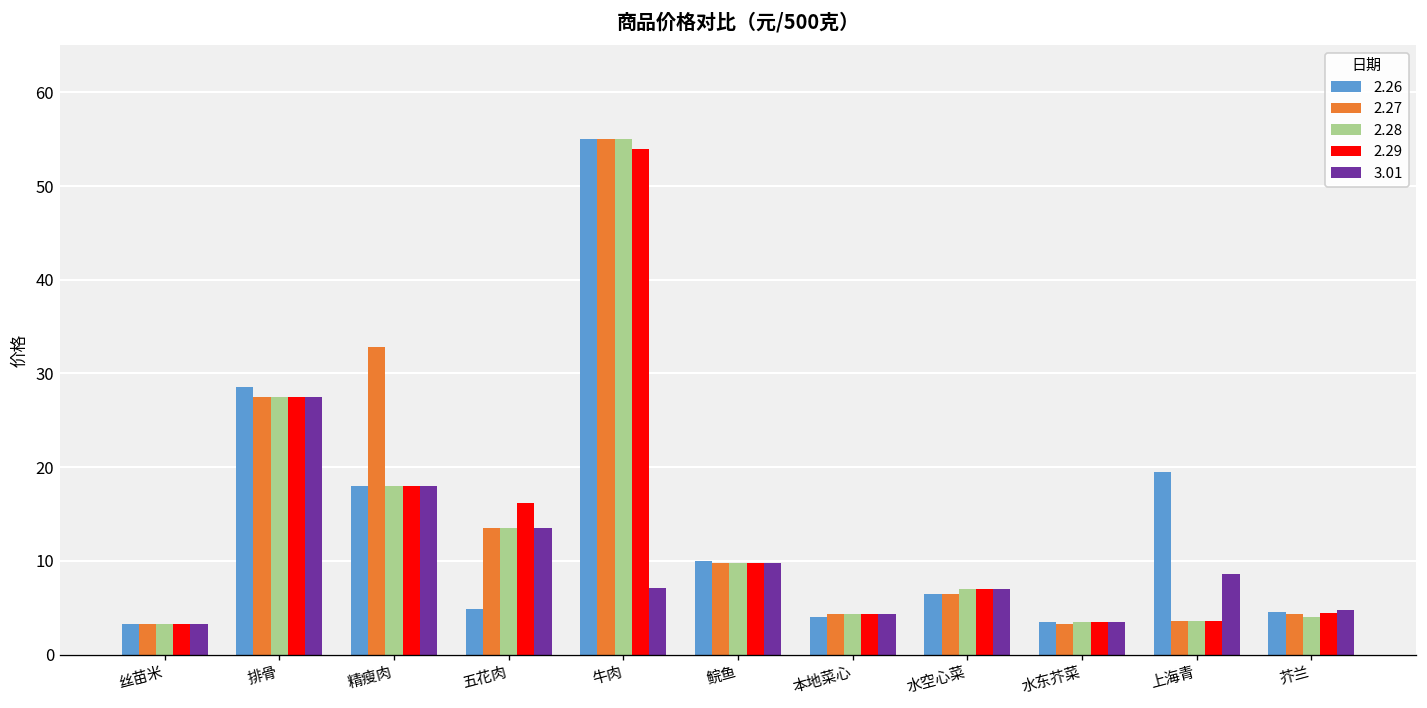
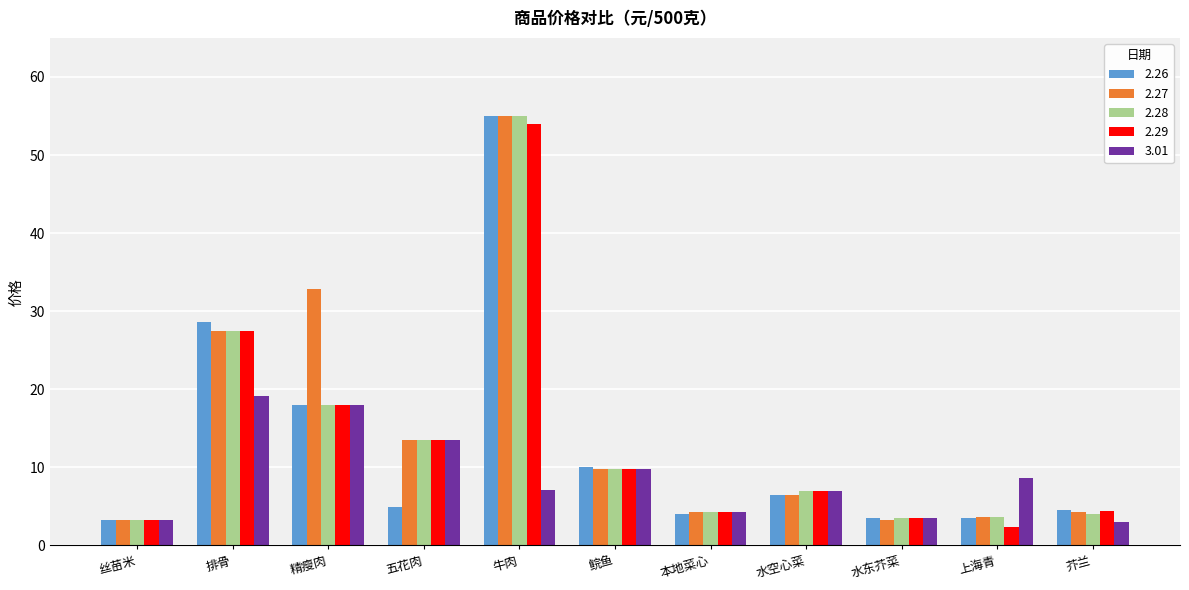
  {
    "2.26": {
      "丝苗米": 3,
      "排骨": 29,
      "精瘦肉": 18,
      "五花肉": 5,
      "牛肉": 55,
      "鲩鱼": 10,
      "本地菜心": 4,
      "水空心菜": 7,
      "水东芥菜": 4,
-     "上海青": 20,
+     "上海青": 4,
      "芥兰": 5
    },
    "2.27": {
      "丝苗米": 3,
      "排骨": 28,
      "精瘦肉": 33,
      "五花肉": 14,
      "牛肉": 55,
      "鲩鱼": 10,
      "本地菜心": 4,
      "水空心菜": 7,
      "水东芥菜": 3,
      "上海青": 4,
      "芥兰": 4
    },
    "2.28": {
      "丝苗米": 3,
      "排骨": 28,
      "精瘦肉": 18,
      "五花肉": 14,
      "牛肉": 55,
      "鲩鱼": 10,
      "本地菜心": 4,
      "水空心菜": 7,
      "水东芥菜": 4,
      "上海青": 4,
      "芥兰": 4
    },
    "2.29": {
      "丝苗米": 3,
      "排骨": 28,
      "精瘦肉": 18,
-     "五花肉": 16,
+     "五花肉": 14,
      "牛肉": 54,
      "鲩鱼": 10,
      "本地菜心": 4,
      "水空心菜": 7,
      "水东芥菜": 4,
-     "上海青": 4,
+     "上海青": 2,
      "芥兰": 4
    },
    "3.01": {
      "丝苗米": 3,
-     "排骨": 28,
+     "排骨": 19,
      "精瘦肉": 18,
      "五花肉": 14,
      "牛肉": 7,
      "鲩鱼": 10,
      "本地菜心": 4,
      "水空心菜": 7,
      "水东芥菜": 4,
      "上海青": 9,
-     "芥兰": 5
+     "芥兰": 3
    }
  }
